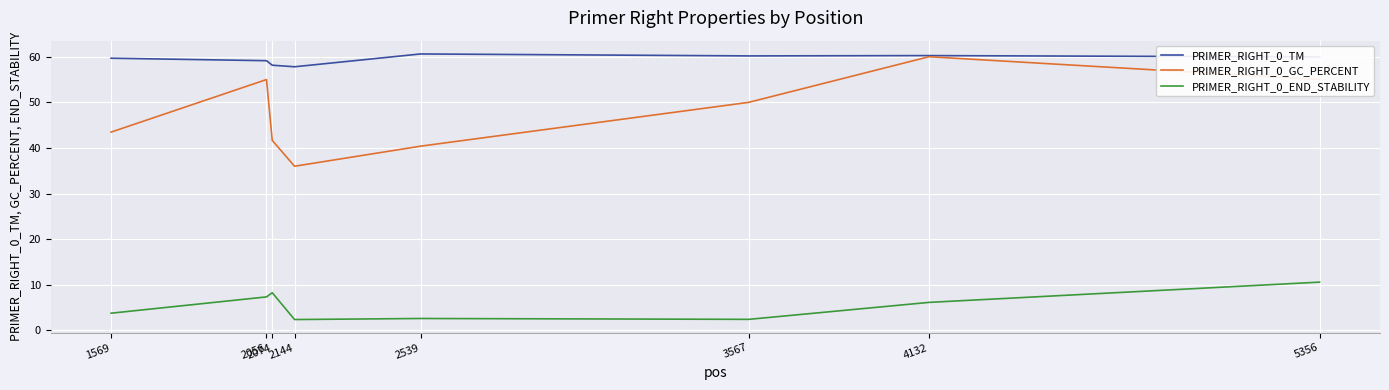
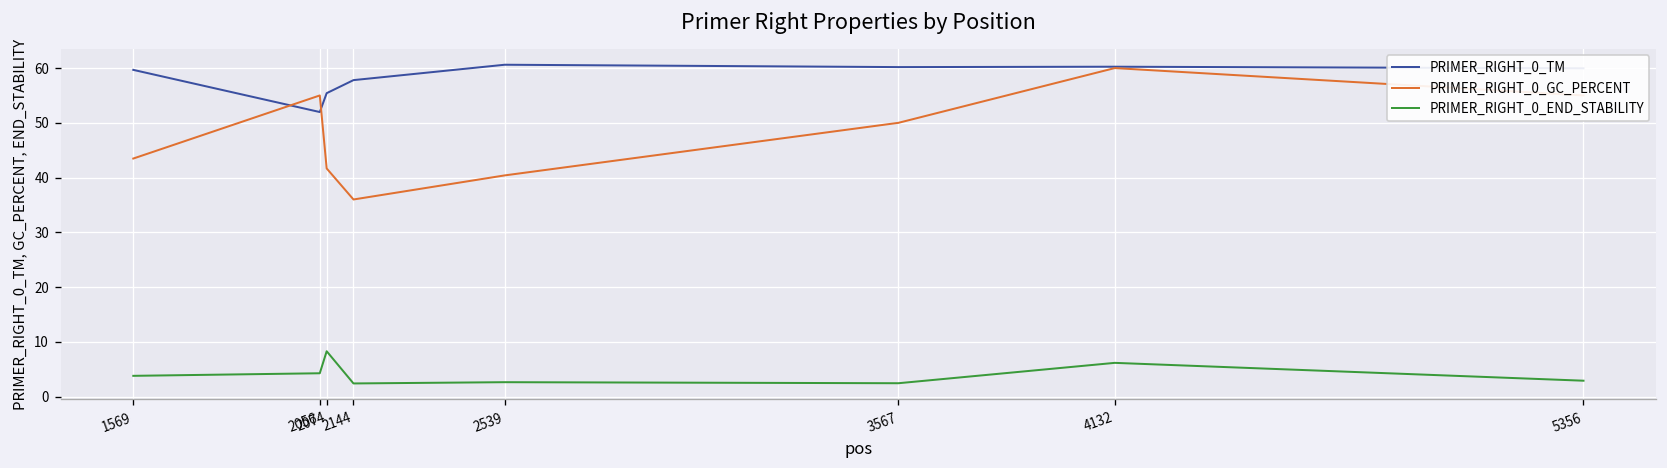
  {
    "PRIMER_RIGHT_0_TM": {
      "1569": 60,
-     "2056": 59,
-     "2074": 58,
+     "2056": 52,
+     "2074": 55,
      "2144": 58,
      "2539": 61,
      "3567": 60
    },
    "PRIMER_RIGHT_0_GC_PERCENT": {
      "1569": 43,
      "2056": 55,
      "2074": 42,
      "2144": 36,
      "2539": 40,
      "3567": 50
    },
    "PRIMER_RIGHT_0_END_STABILITY": {
      "1569": 4,
-     "2056": 7,
+     "2056": 4,
      "2074": 8,
      "2144": 2,
      "2539": 3,
      "3567": 2,
      "4132": 6,
-     "5356": 11
+     "5356": 3
    }
  }
